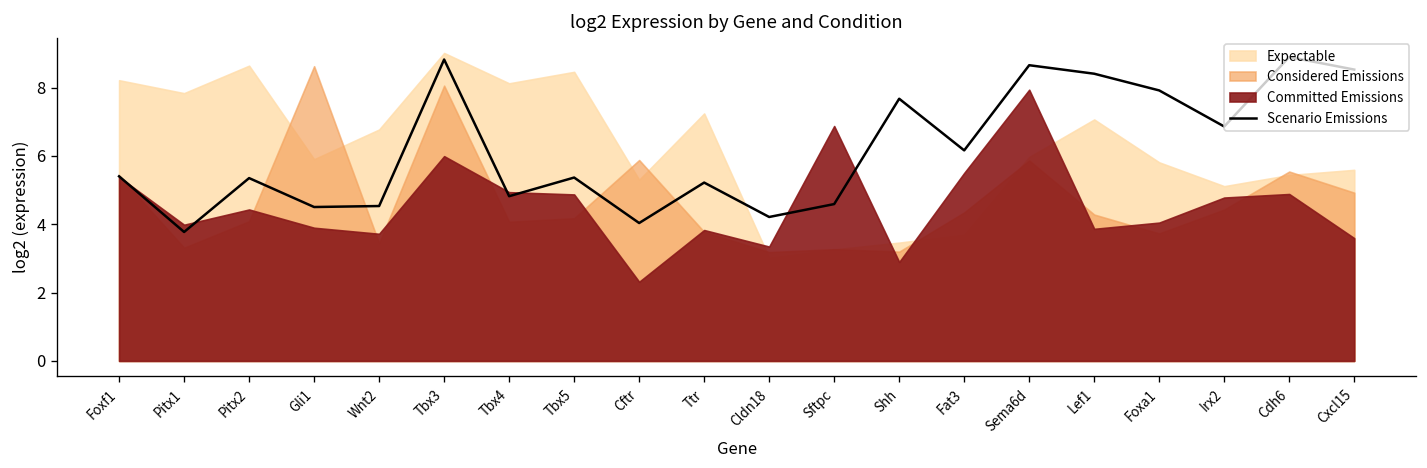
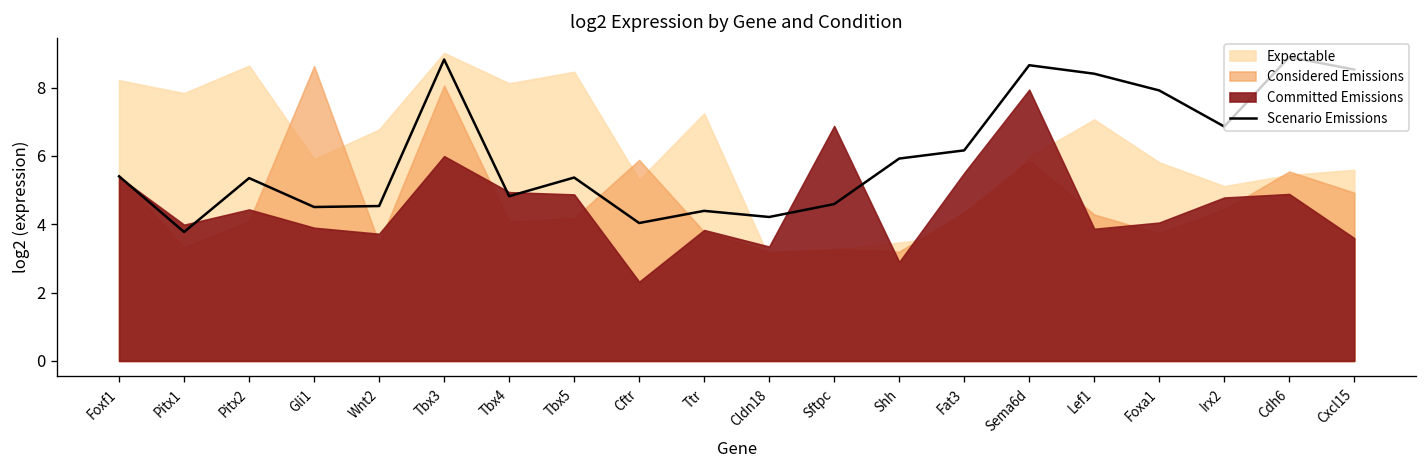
  {
    "Expectable": {
      "Foxf1": 8.2,
      "Pitx1": 7.8,
      "Pitx2": 8.6,
      "Gli1": 5.9,
      "Wnt2": 6.8,
      "Tbx3": 9.0,
      "Tbx4": 8.1,
      "Tbx5": 8.5,
      "Cftr": 5.3,
      "Ttr": 7.2,
      "Cldn18": 3.0,
      "Shh": 3.5,
      "Fat3": 3.7,
      "Sema6d": 6.0,
      "Lef1": 7.1,
      "Foxa1": 5.8,
      "Irx2": 5.1,
      "Cdh6": 5.4,
      "Cxcl15": 5.6
    },
    "Scenario Emissions": {
      "Pitx1": 3.8,
      "Pitx2": 5.4,
      "Gli1": 4.5,
      "Wnt2": 4.5,
      "Tbx3": 8.8,
      "Tbx4": 4.8,
      "Tbx5": 5.4,
      "Cftr": 4.0,
-     "Ttr": 5.2,
+     "Ttr": 4.4,
      "Cldn18": 4.2,
      "Sftpc": 4.6,
-     "Shh": 7.7,
+     "Shh": 5.9,
      "Fat3": 6.2,
      "Sema6d": 8.7,
      "Lef1": 8.4,
      "Foxa1": 7.9,
      "Irx2": 6.9
    },
    "Considered Emissions": {
      "Pitx1": 3.3,
      "Pitx2": 4.1,
      "Gli1": 8.6,
      "Wnt2": 3.4,
      "Tbx3": 8.1,
      "Tbx4": 4.1,
      "Tbx5": 4.2,
      "Cftr": 5.9,
      "Cldn18": 3.2,
      "Shh": 3.2,
      "Fat3": 4.3,
      "Sema6d": 5.9,
      "Lef1": 4.3,
      "Foxa1": 3.7,
      "Irx2": 4.4,
      "Cdh6": 5.5,
      "Cxcl15": 4.9
    },
    "Committed Emissions": {
      "Pitx1": 4.0,
      "Pitx2": 4.4,
      "Gli1": 3.9,
      "Wnt2": 3.7,
      "Tbx3": 6.0,
      "Tbx4": 4.9,
      "Tbx5": 4.9,
      "Cftr": 2.3,
      "Cldn18": 3.3,
      "Sftpc": 6.9,
      "Shh": 2.9,
      "Fat3": 5.5,
      "Sema6d": 7.9,
      "Lef1": 3.9,
      "Foxa1": 4.0,
      "Irx2": 4.8,
      "Cdh6": 4.9,
      "Cxcl15": 3.6
    }
  }
